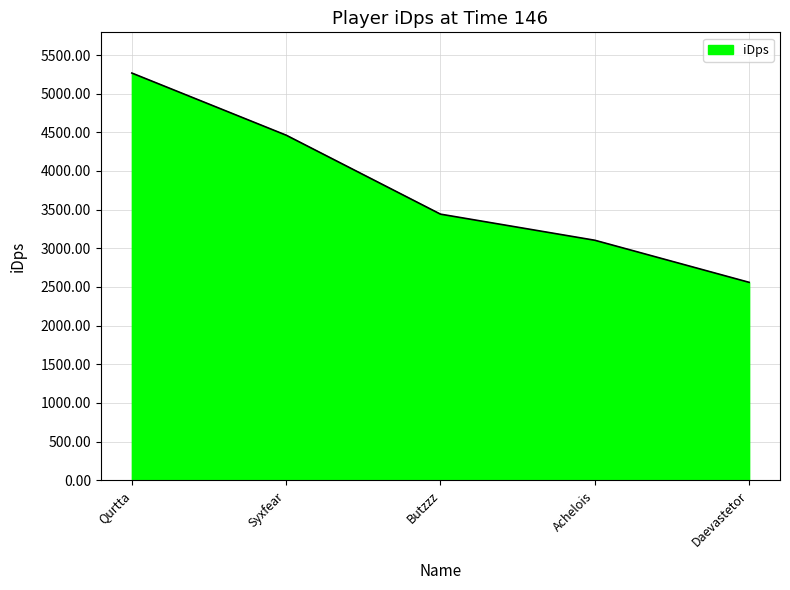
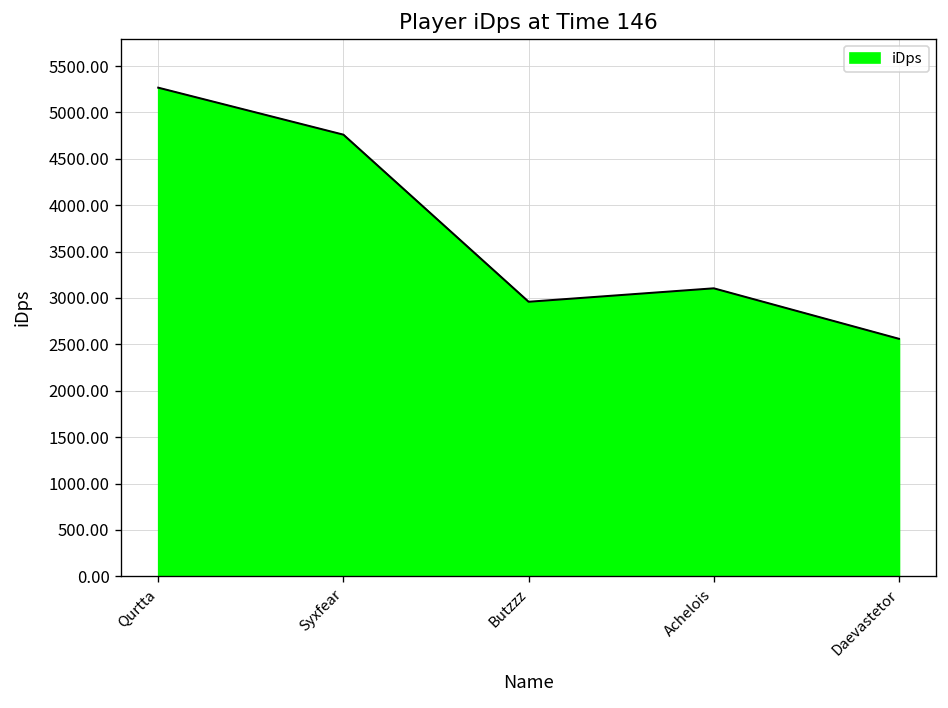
  {
    "Qurtta": 5300,
-   "Syxfear": 4500,
-   "Butzzz": 3400,
+   "Syxfear": 4800,
+   "Butzzz": 3000,
    "Achelois": 3100,
    "Daevastetor": 2600
  }
